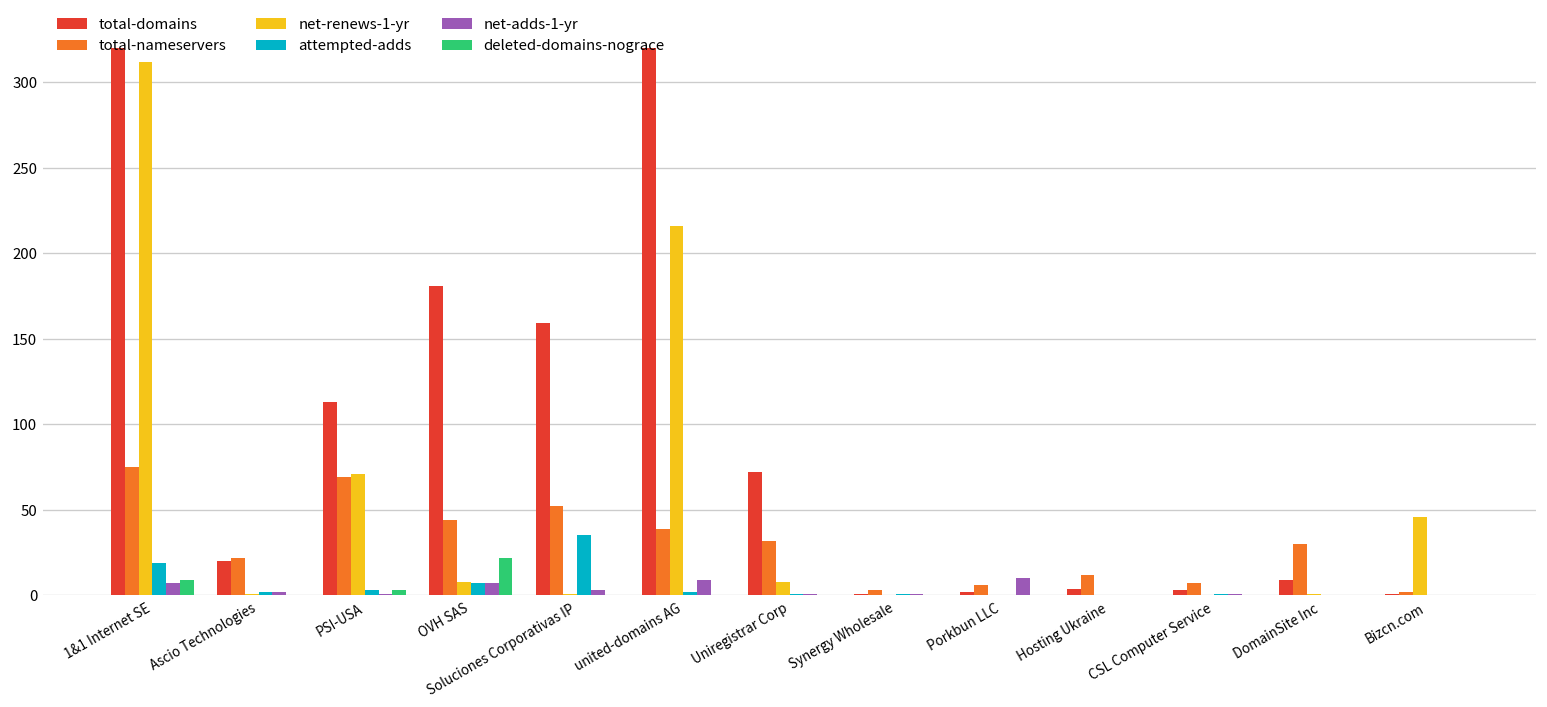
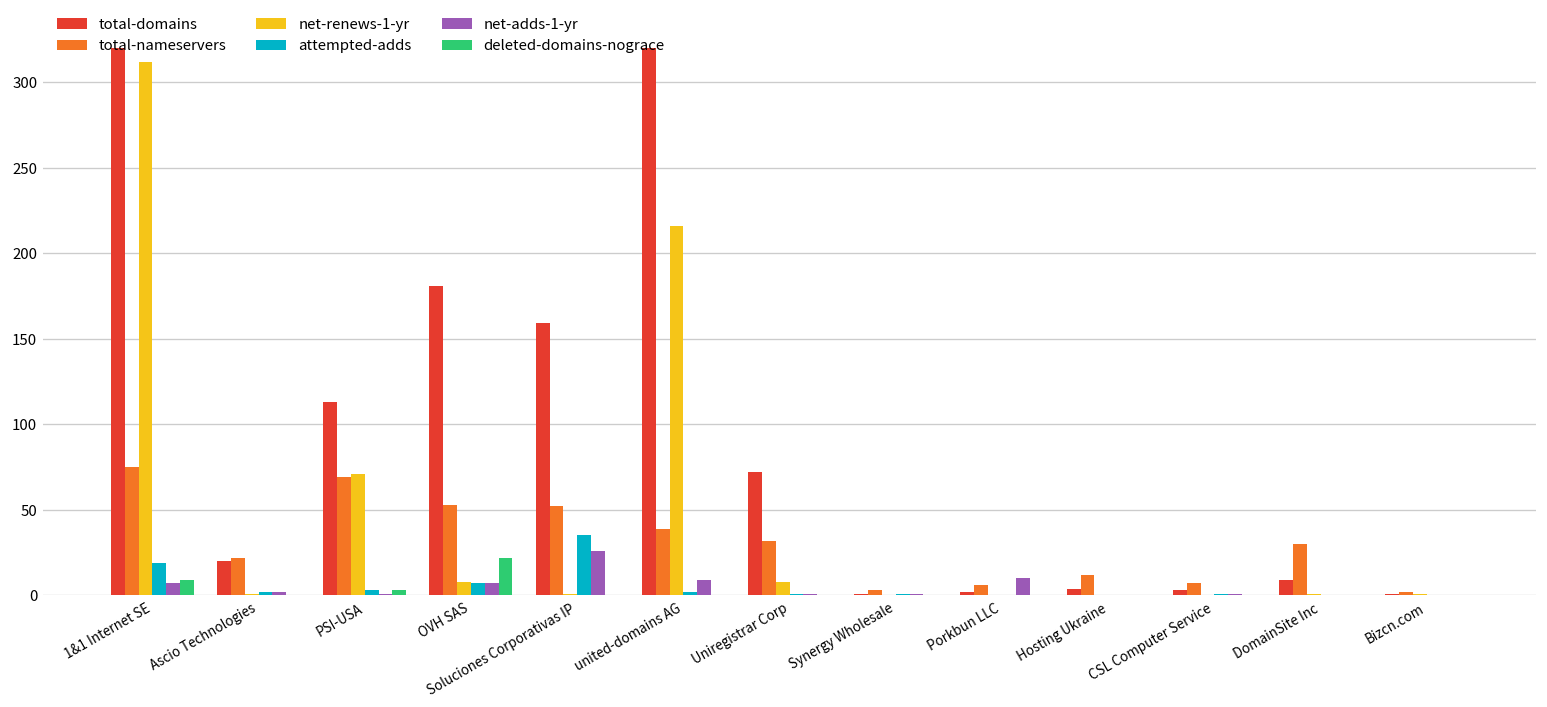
  {
    "total-domains": {
      "Ascio Technologies": 20,
      "PSI-USA": 113,
      "OVH SAS": 181,
      "Soluciones Corporativas IP": 159,
      "Uniregistrar Corp": 72,
      "Porkbun LLC": 2,
      "Hosting Ukraine": 4,
      "CSL Computer Service": 3,
      "DomainSite Inc": 9
    },
    "total-nameservers": {
      "1&1 Internet SE": 75,
      "Ascio Technologies": 22,
      "PSI-USA": 69,
-     "OVH SAS": 44,
+     "OVH SAS": 53,
      "Soluciones Corporativas IP": 52,
      "united-domains AG": 39,
      "Uniregistrar Corp": 32,
      "Synergy Wholesale": 3,
      "Porkbun LLC": 6,
      "Hosting Ukraine": 12,
      "CSL Computer Service": 7,
      "DomainSite Inc": 30,
      "Bizcn.com": 2
    },
    "net-renews-1-yr": {
      "1&1 Internet SE": 312,
      "PSI-USA": 71,
      "OVH SAS": 8,
      "united-domains AG": 216,
      "Uniregistrar Corp": 8,
      "Synergy Wholesale": 0,
      "Porkbun LLC": 0,
      "Hosting Ukraine": 0,
      "CSL Computer Service": 0,
-     "Bizcn.com": 46
+     "Bizcn.com": 1
    },
    "attempted-adds": {
      "1&1 Internet SE": 19,
      "Ascio Technologies": 2,
      "PSI-USA": 3,
      "OVH SAS": 7,
      "Soluciones Corporativas IP": 35,
      "united-domains AG": 2,
      "Porkbun LLC": 0,
      "Hosting Ukraine": 0,
      "DomainSite Inc": 0,
      "Bizcn.com": 0
    },
    "net-adds-1-yr": {
      "1&1 Internet SE": 7,
      "Ascio Technologies": 2,
      "OVH SAS": 7,
-     "Soluciones Corporativas IP": 3,
+     "Soluciones Corporativas IP": 26,
      "united-domains AG": 9,
      "Porkbun LLC": 10,
      "Hosting Ukraine": 0,
      "DomainSite Inc": 0,
      "Bizcn.com": 0
    },
    "deleted-domains-nograce": {
      "1&1 Internet SE": 9,
      "Ascio Technologies": 0,
      "PSI-USA": 3,
      "OVH SAS": 22,
      "Soluciones Corporativas IP": 0,
      "united-domains AG": 0,
      "Uniregistrar Corp": 0,
      "Synergy Wholesale": 0,
      "Porkbun LLC": 0,
      "Hosting Ukraine": 0,
      "CSL Computer Service": 0,
      "DomainSite Inc": 0,
      "Bizcn.com": 0
    }
  }
